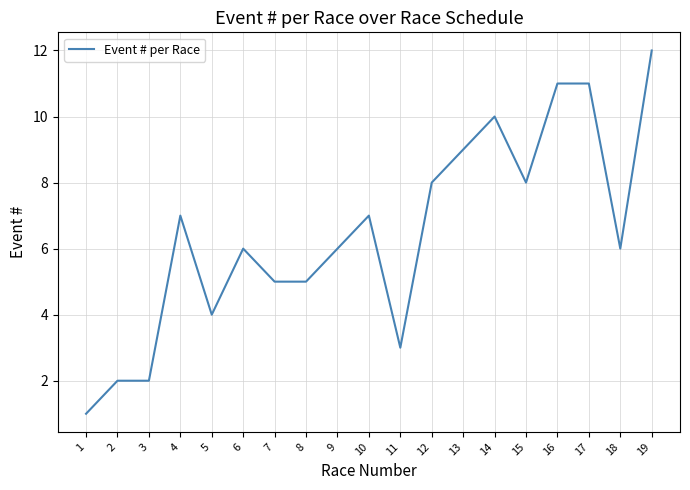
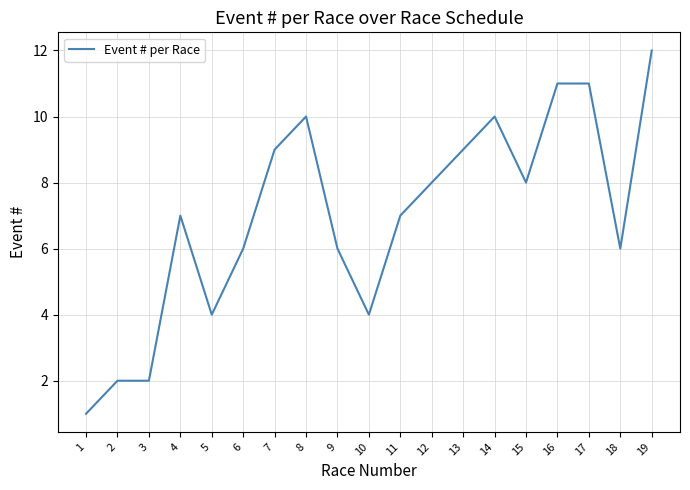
  {
    "1": 1,
    "2": 2,
    "3": 2,
    "4": 7,
    "5": 4,
    "6": 6,
-   "7": 5,
-   "8": 5,
+   "7": 9,
+   "8": 10,
    "9": 6,
-   "10": 7,
-   "11": 3,
+   "10": 4,
+   "11": 7,
    "12": 8,
    "13": 9,
    "14": 10,
    "15": 8,
    "16": 11,
    "17": 11,
    "18": 6,
    "19": 12
  }
